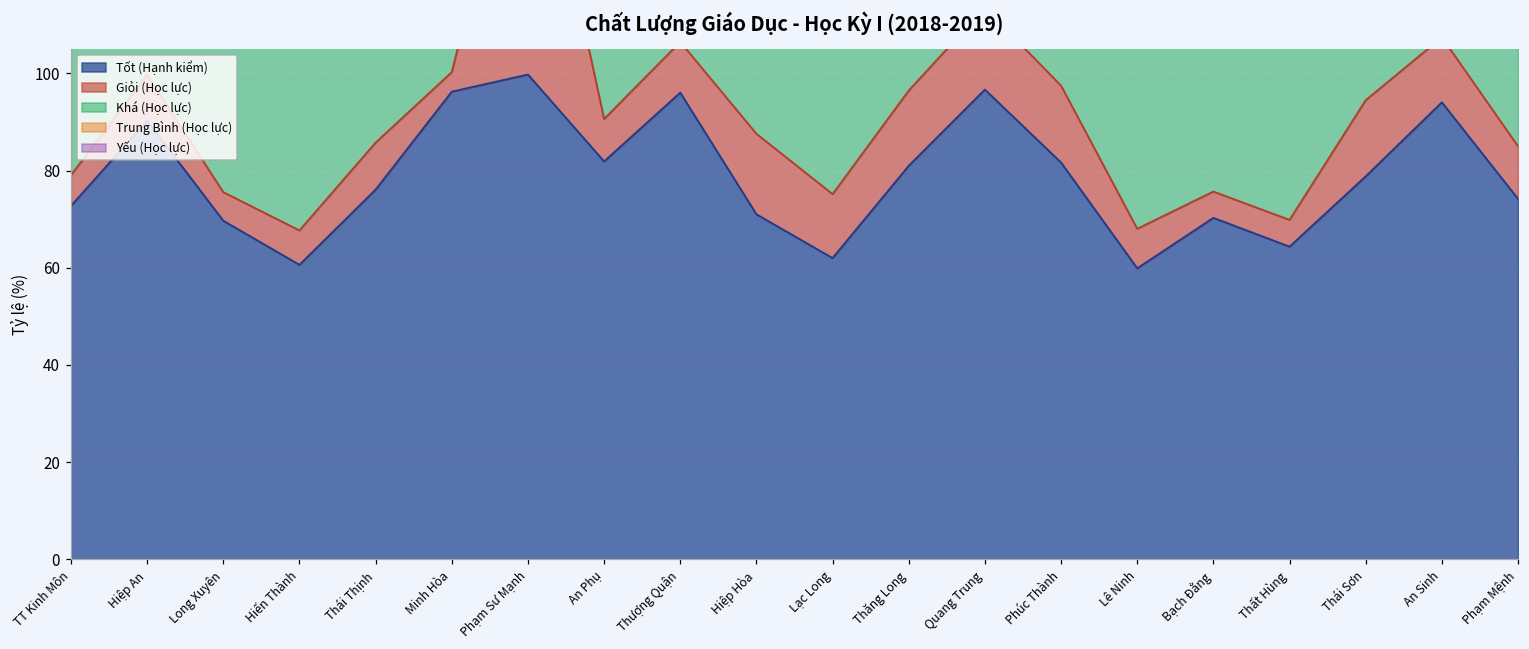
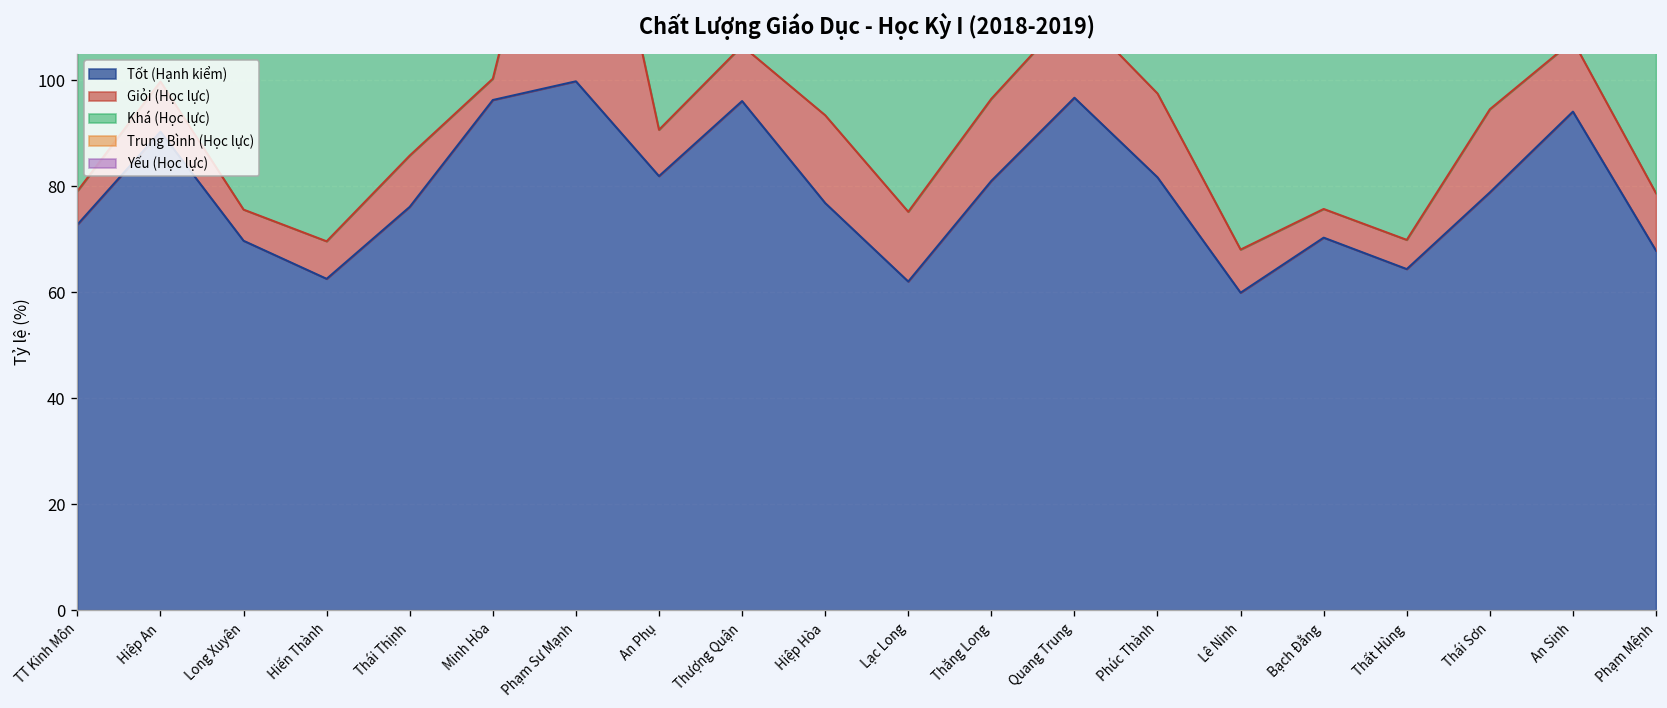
  {
    "Tốt (Hạnh kiểm)": {
      "TT Kinh Môn": 73,
      "Long Xuyên": 70,
-     "Hiến Thành": 61,
+     "Hiến Thành": 63,
      "Thái Thịnh": 76,
      "Minh Hòa": 96,
      "Phạm Sư Mạnh": 100,
      "An Phụ": 82,
      "Thượng Quận": 96,
-     "Hiệp Hòa": 71,
+     "Hiệp Hòa": 77,
      "Lạc Long": 62,
      "Thăng Long": 81,
      "Quang Trung": 97,
      "Phúc Thành": 82,
      "Lê Ninh": 60,
      "Bạch Đằng": 70,
      "Thất Hùng": 64,
      "Thái Sơn": 79,
      "An Sinh": 94,
-     "Phạm Mệnh": 74
+     "Phạm Mệnh": 68
    },
    "Giỏi (Học lực)": {
      "TT Kinh Môn": 6,
      "Long Xuyên": 6,
      "Hiến Thành": 7,
      "Thái Thịnh": 10,
      "Minh Hòa": 4,
      "An Phụ": 9,
      "Hiệp Hòa": 17,
      "Lạc Long": 13,
      "Thăng Long": 15,
      "Phúc Thành": 16,
      "Lê Ninh": 8,
      "Bạch Đằng": 5,
      "Thất Hùng": 6,
      "Thái Sơn": 16,
      "Phạm Mệnh": 11
    }
  }
